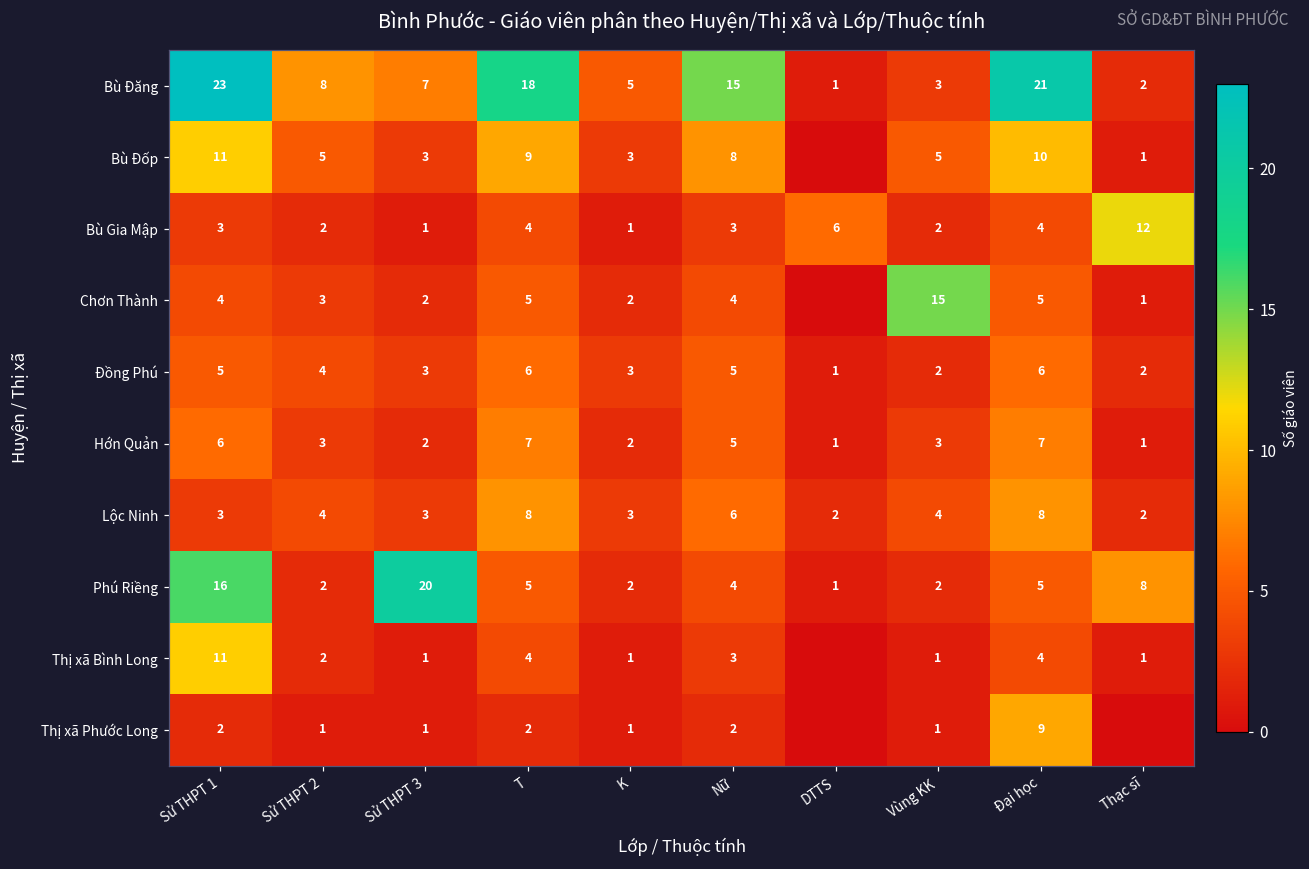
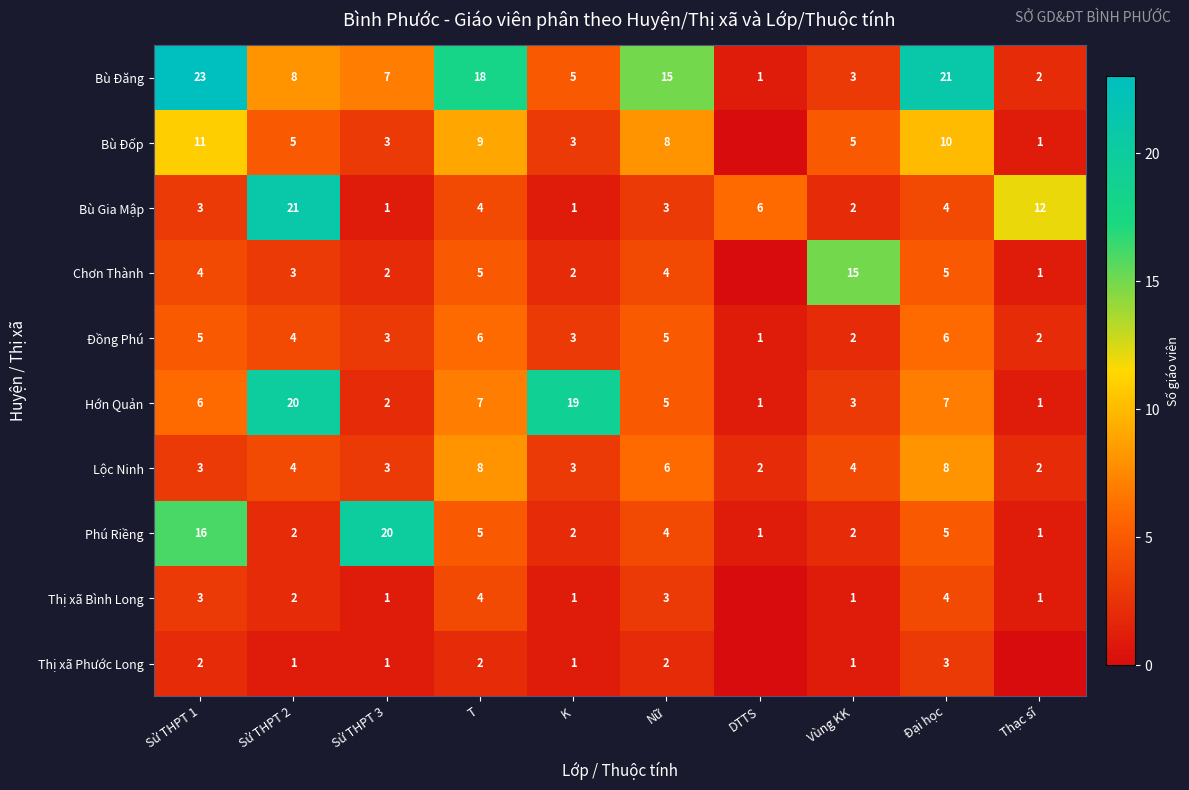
  {
    "Bù Đăng": {
      "Sử THPT 1": 23,
      "Sử THPT 2": 8,
      "Sử THPT 3": 7,
      "T": 18,
      "K": 5,
      "Nữ": 15,
      "DTTS": 1,
      "Vùng KK": 3,
      "Đại học": 21,
      "Thạc sĩ": 2
    },
    "Bù Đốp": {
      "Sử THPT 1": 11,
      "Sử THPT 2": 5,
      "Sử THPT 3": 3,
      "T": 9,
      "K": 3,
      "Nữ": 8,
      "Vùng KK": 5,
      "Đại học": 10,
      "Thạc sĩ": 1
    },
    "Bù Gia Mập": {
      "Sử THPT 1": 3,
-     "Sử THPT 2": 2,
+     "Sử THPT 2": 21,
      "Sử THPT 3": 1,
      "T": 4,
      "K": 1,
      "Nữ": 3,
      "DTTS": 6,
      "Vùng KK": 2,
      "Đại học": 4,
      "Thạc sĩ": 12
    },
    "Chơn Thành": {
      "Sử THPT 1": 4,
      "Sử THPT 2": 3,
      "Sử THPT 3": 2,
      "T": 5,
      "K": 2,
      "Nữ": 4,
      "Vùng KK": 15,
      "Đại học": 5,
      "Thạc sĩ": 1
    },
    "Đồng Phú": {
      "Sử THPT 1": 5,
      "Sử THPT 2": 4,
      "Sử THPT 3": 3,
      "T": 6,
      "K": 3,
      "Nữ": 5,
      "DTTS": 1,
      "Vùng KK": 2,
      "Đại học": 6,
      "Thạc sĩ": 2
    },
    "Hớn Quản": {
      "Sử THPT 1": 6,
-     "Sử THPT 2": 3,
+     "Sử THPT 2": 20,
      "Sử THPT 3": 2,
      "T": 7,
-     "K": 2,
+     "K": 19,
      "Nữ": 5,
      "DTTS": 1,
      "Vùng KK": 3,
      "Đại học": 7,
      "Thạc sĩ": 1
    },
    "Lộc Ninh": {
      "Sử THPT 1": 3,
      "Sử THPT 2": 4,
      "Sử THPT 3": 3,
      "T": 8,
      "K": 3,
      "Nữ": 6,
      "DTTS": 2,
      "Vùng KK": 4,
      "Đại học": 8,
      "Thạc sĩ": 2
    },
    "Phú Riềng": {
      "Sử THPT 1": 16,
      "Sử THPT 2": 2,
      "Sử THPT 3": 20,
      "T": 5,
      "K": 2,
      "Nữ": 4,
      "DTTS": 1,
      "Vùng KK": 2,
      "Đại học": 5,
-     "Thạc sĩ": 8
+     "Thạc sĩ": 1
    },
    "Thị xã Bình Long": {
-     "Sử THPT 1": 11,
+     "Sử THPT 1": 3,
      "Sử THPT 2": 2,
      "Sử THPT 3": 1,
      "T": 4,
      "K": 1,
      "Nữ": 3,
      "Vùng KK": 1,
      "Đại học": 4,
      "Thạc sĩ": 1
    },
    "Thị xã Phước Long": {
      "Sử THPT 1": 2,
      "Sử THPT 2": 1,
      "Sử THPT 3": 1,
      "T": 2,
      "K": 1,
      "Nữ": 2,
      "Vùng KK": 1,
-     "Đại học": 9
+     "Đại học": 3
    }
  }
